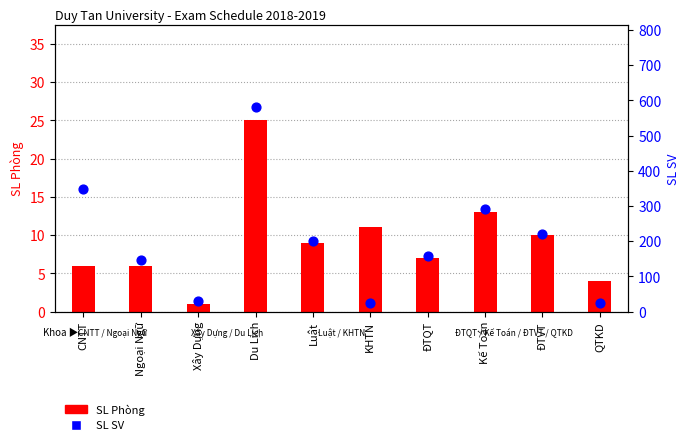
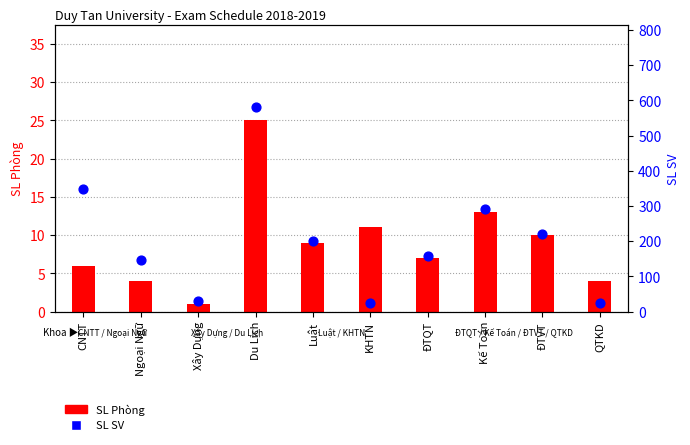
  {
    "SL Phòng": {
      "CNTT": 6,
-     "Ngoại Ngữ": 6,
+     "Ngoại Ngữ": 4,
      "Xây Dựng": 1,
      "Du Lịch": 25,
      "Luật": 9,
      "KHTN": 11,
      "ĐTQT": 7,
      "Kế Toán": 13,
      "ĐTVT": 10,
      "QTKD": 4
    }
  }
